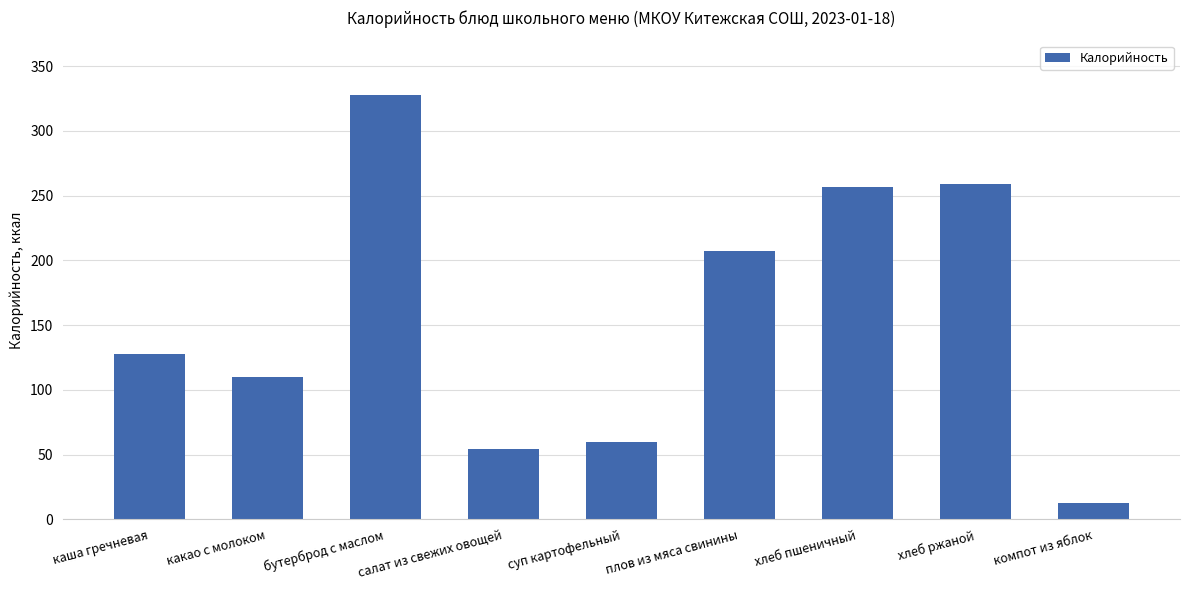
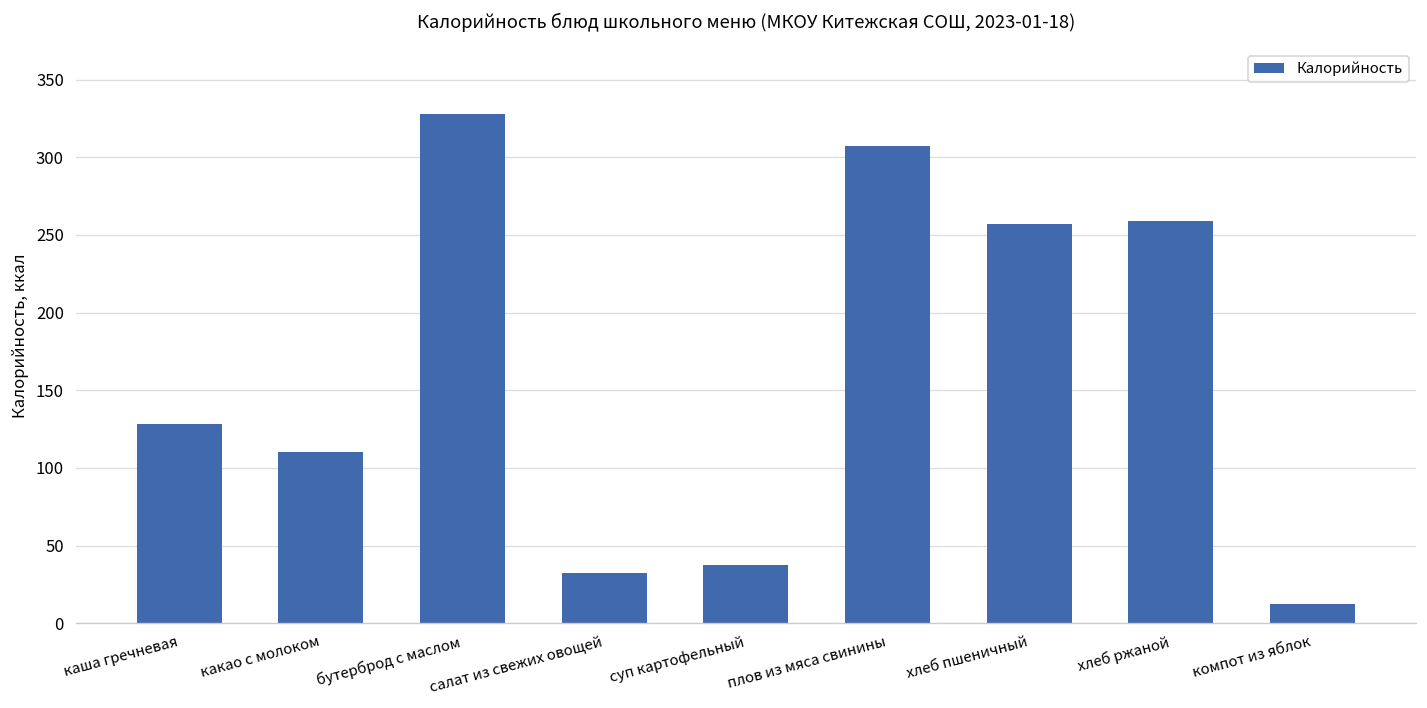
  {
    "каша гречневая": 128,
    "какао с молоком": 110,
    "бутерброд с маслом": 328,
-   "салат из свежих овощей": 55,
-   "суп картофельный": 60,
-   "плов из мяса свинины": 208,
+   "салат из свежих овощей": 32,
+   "суп картофельный": 38,
+   "плов из мяса свинины": 307,
    "хлеб пшеничный": 257,
    "хлеб ржаной": 259,
    "компот из яблок": 13
  }
